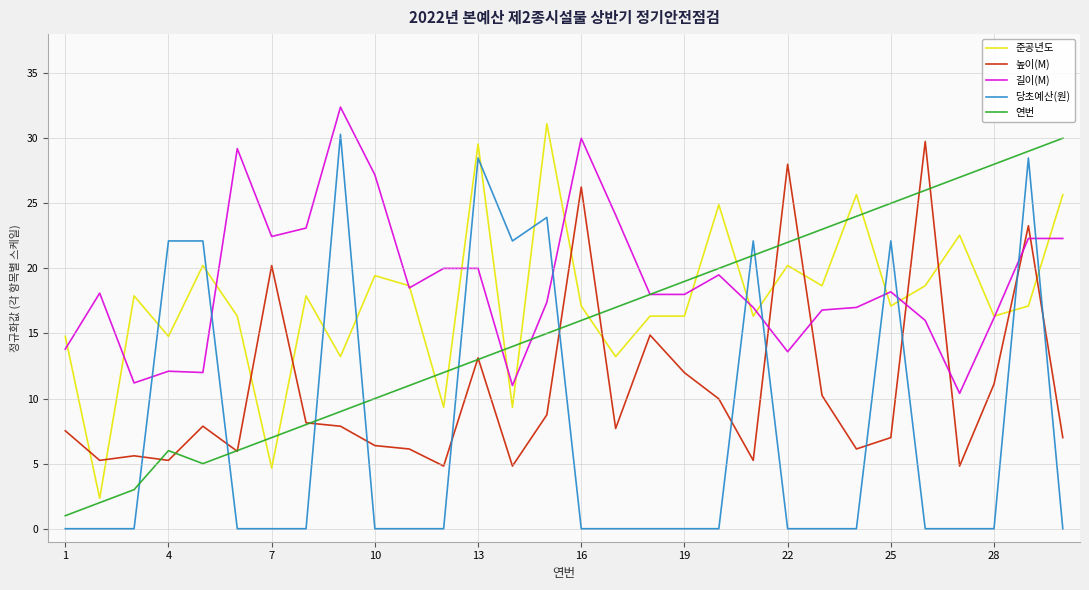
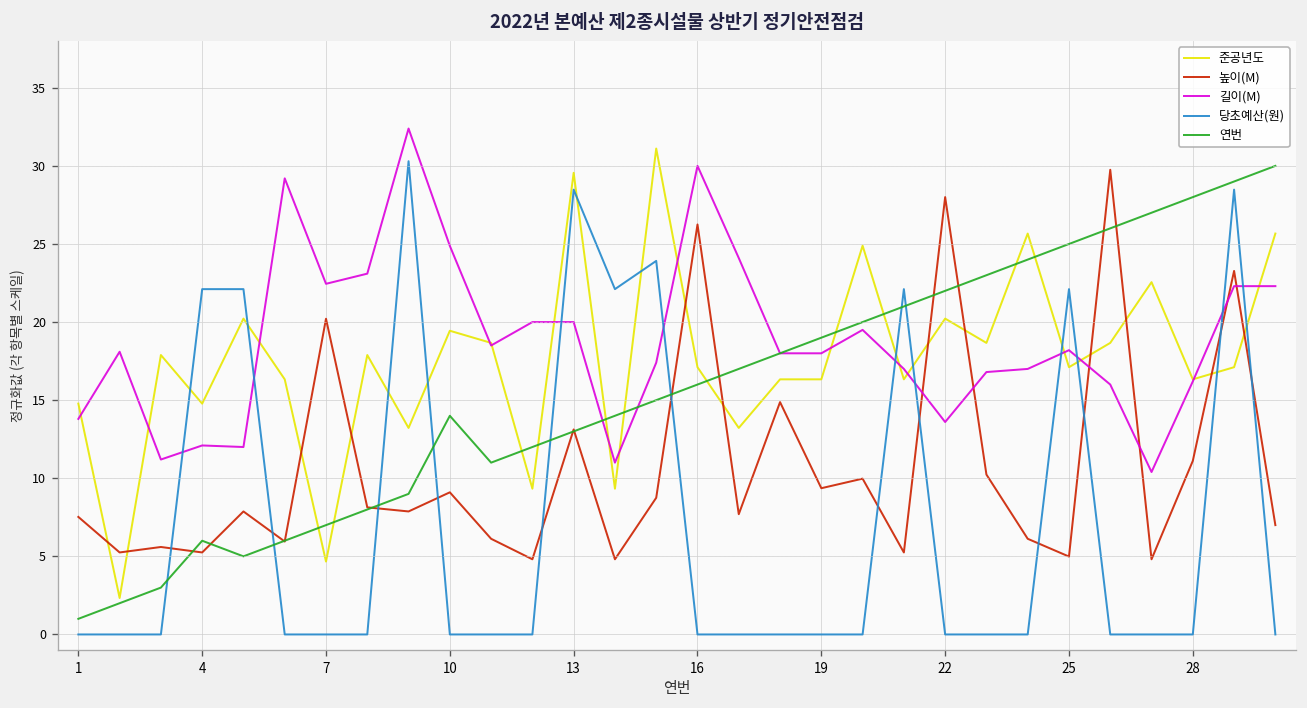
  {
    "준공년도": {
      "1": 14.8,
      "4": 14.8,
      "7": 4.7,
      "10": 19.4,
      "13": 29.6,
      "16": 17.1,
      "19": 16.3,
      "22": 20.2,
      "25": 17.1
    },
    "높이(M)": {
      "1": 7.5,
      "4": 5.3,
      "7": 20.2,
-     "10": 6.4,
+     "10": 9.1,
      "16": 26.3,
-     "19": 12.0,
+     "19": 9.4,
      "22": 28.0,
-     "25": 7.0,
+     "25": 5.0,
      "28": 11.1
    },
    "길이(M)": {
      "1": 13.8,
      "4": 12.1,
      "7": 22.5,
-     "10": 27.2,
+     "10": 24.9,
      "13": 20.0,
      "16": 30.0,
      "19": 18.0,
      "22": 13.6,
      "25": 18.2
    },
    "당초예산(원)": {
      "1": 0.0,
      "4": 22.1,
      "7": 0.0,
      "10": 0.0,
      "13": 28.5,
      "16": 0.0,
      "19": 0.0,
      "22": 0.0,
      "25": 22.1,
      "28": 0.0
    },
    "연번": {
      "1": 1,
      "4": 6,
      "7": 7,
-     "10": 10,
+     "10": 14,
      "16": 16,
      "19": 19,
      "22": 22,
      "25": 25,
      "28": 28
    }
  }
